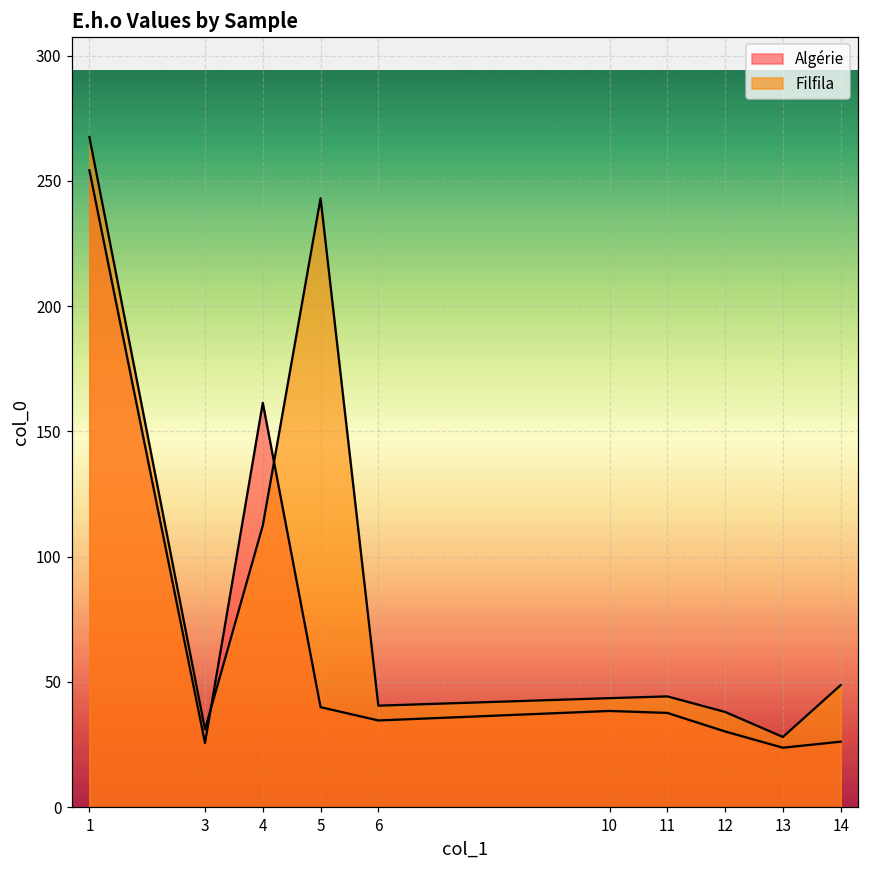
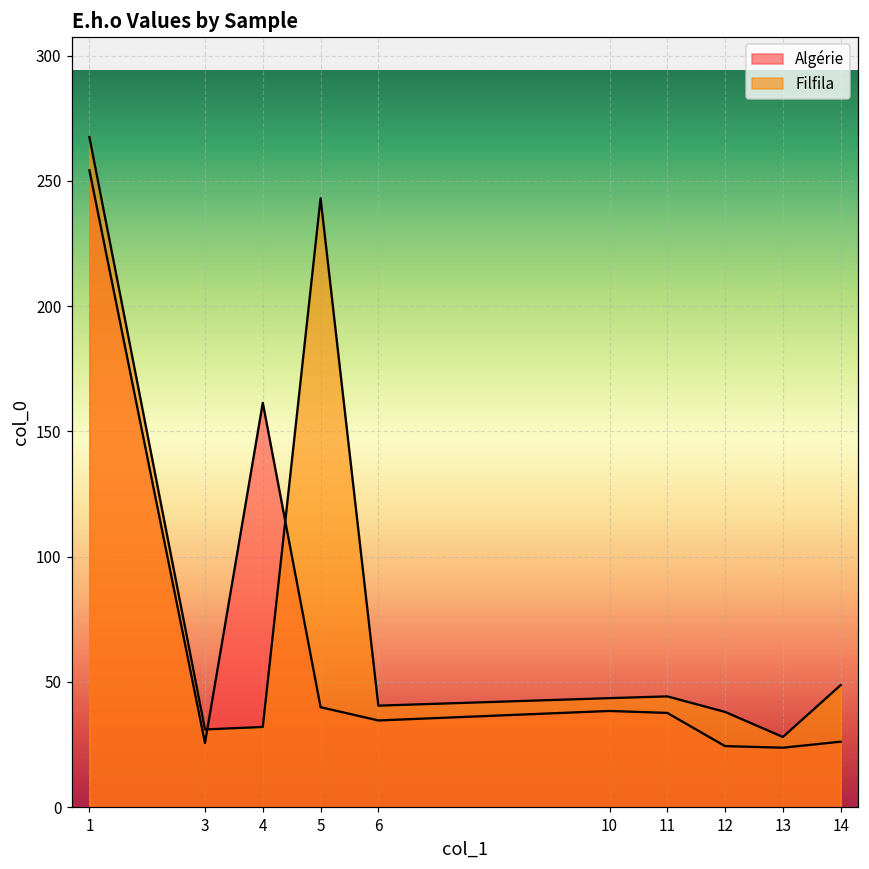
  {
    "Algérie": {
      "1": 254,
      "3": 26,
      "4": 161,
      "5": 40,
      "6": 35,
      "10": 38,
      "11": 38,
-     "12": 30,
+     "12": 24,
      "13": 24,
      "14": 26
    },
    "Filfila": {
      "1": 268,
      "3": 31,
-     "4": 112,
+     "4": 32,
      "5": 243,
      "6": 41,
      "10": 44,
      "11": 44,
      "12": 38,
      "13": 28,
      "14": 49
    }
  }
